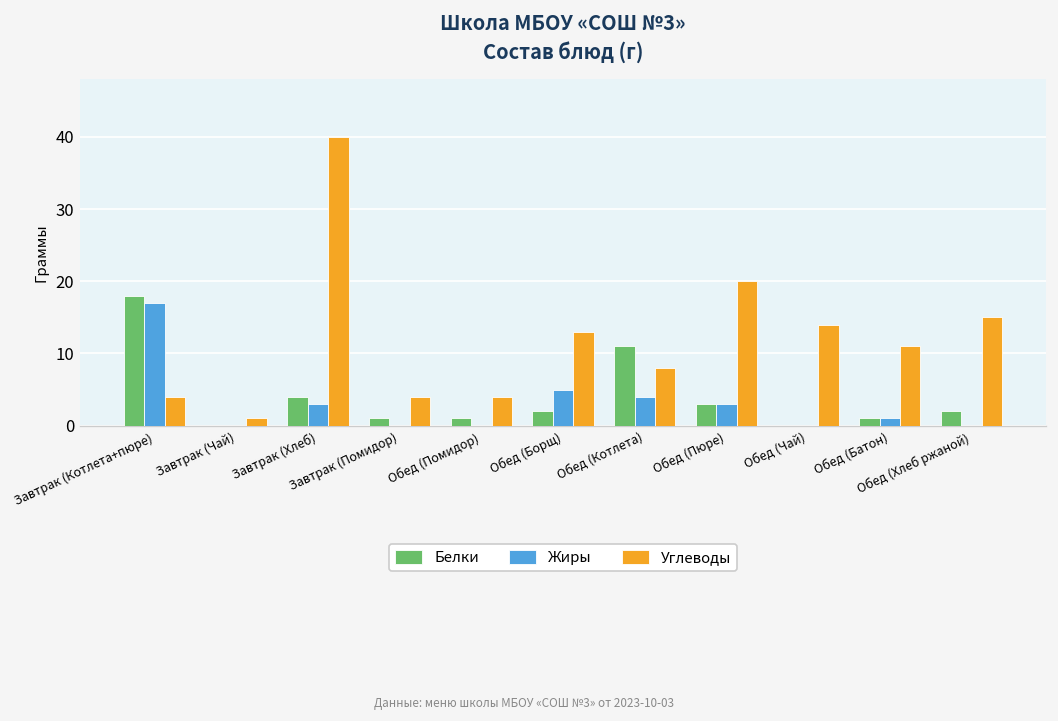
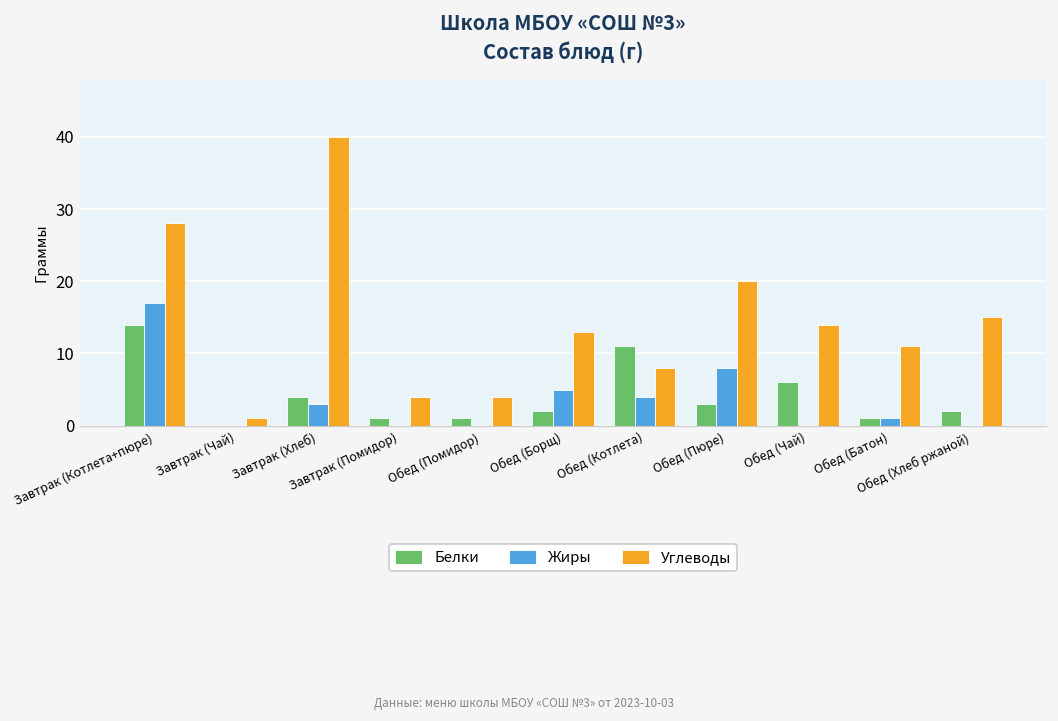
  {
    "Белки": {
-     "Завтрак (Котлета+пюре)": 18,
+     "Завтрак (Котлета+пюре)": 14,
      "Завтрак (Чай)": 0,
      "Завтрак (Хлеб)": 4,
      "Завтрак (Помидор)": 1,
      "Обед (Помидор)": 1,
      "Обед (Борщ)": 2,
      "Обед (Котлета)": 11,
      "Обед (Пюре)": 3,
-     "Обед (Чай)": 0,
+     "Обед (Чай)": 6,
      "Обед (Батон)": 1,
      "Обед (Хлеб ржаной)": 2
    },
    "Жиры": {
      "Завтрак (Котлета+пюре)": 17,
      "Завтрак (Чай)": 0,
      "Завтрак (Хлеб)": 3,
      "Завтрак (Помидор)": 0,
      "Обед (Помидор)": 0,
      "Обед (Борщ)": 5,
      "Обед (Котлета)": 4,
-     "Обед (Пюре)": 3,
+     "Обед (Пюре)": 8,
      "Обед (Чай)": 0,
      "Обед (Батон)": 1,
      "Обед (Хлеб ржаной)": 0
    },
    "Углеводы": {
-     "Завтрак (Котлета+пюре)": 4,
+     "Завтрак (Котлета+пюре)": 28,
      "Завтрак (Чай)": 1,
      "Завтрак (Хлеб)": 40,
      "Завтрак (Помидор)": 4,
      "Обед (Помидор)": 4,
      "Обед (Борщ)": 13,
      "Обед (Котлета)": 8,
      "Обед (Пюре)": 20,
      "Обед (Чай)": 14,
      "Обед (Батон)": 11,
      "Обед (Хлеб ржаной)": 15
    }
  }
